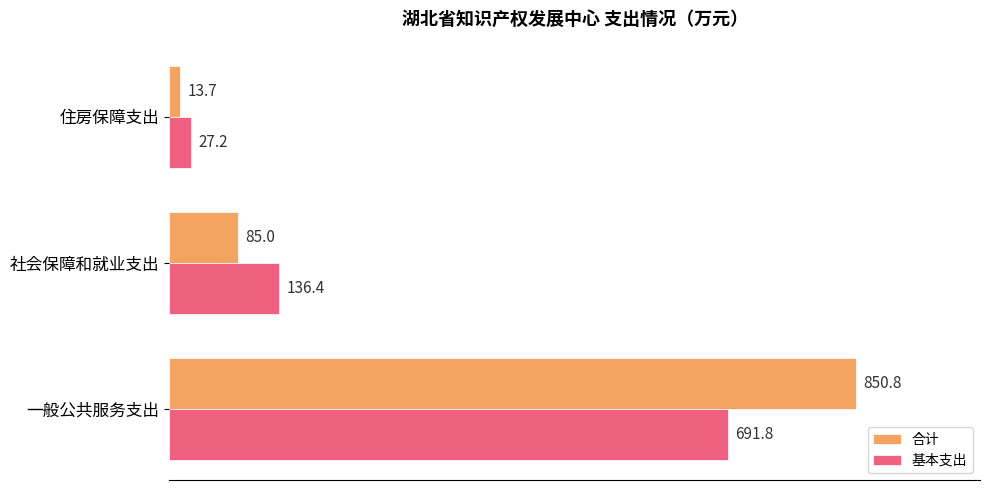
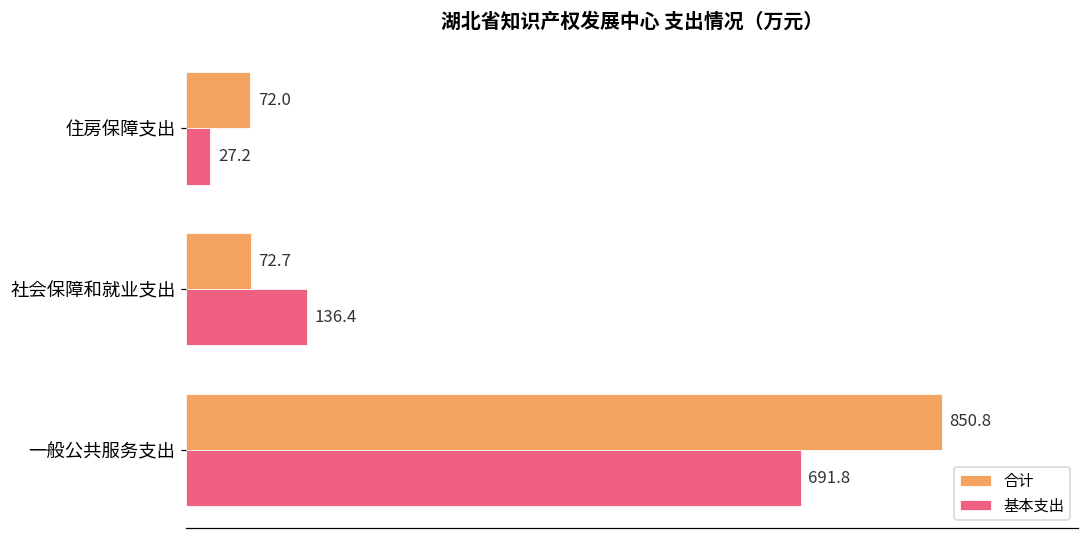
  {
    "合计": {
-     "住房保障支出": 13.7,
-     "社会保障和就业支出": 85.0,
+     "住房保障支出": 72.0,
+     "社会保障和就业支出": 72.7,
      "一般公共服务支出": 850.8
    },
    "基本支出": {
      "住房保障支出": 27.2,
      "社会保障和就业支出": 136.4,
      "一般公共服务支出": 691.8
    }
  }
